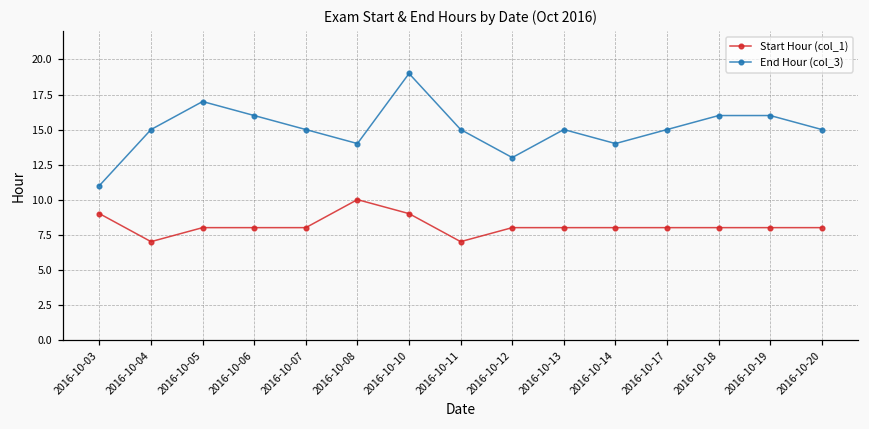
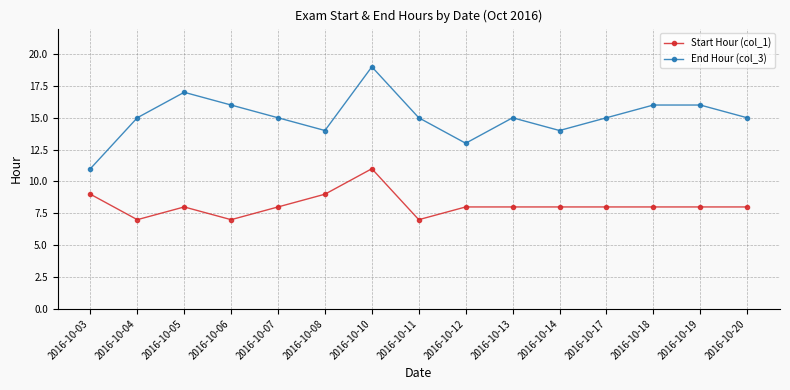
  {
    "Start Hour (col_1)": {
      "2016-10-03": 9,
      "2016-10-04": 7,
      "2016-10-05": 8,
-     "2016-10-06": 8,
+     "2016-10-06": 7,
      "2016-10-07": 8,
-     "2016-10-08": 10,
-     "2016-10-10": 9,
+     "2016-10-08": 9,
+     "2016-10-10": 11,
      "2016-10-11": 7,
      "2016-10-12": 8,
      "2016-10-13": 8,
      "2016-10-14": 8,
      "2016-10-17": 8,
      "2016-10-18": 8,
      "2016-10-19": 8,
      "2016-10-20": 8
    },
    "End Hour (col_3)": {
      "2016-10-03": 11,
      "2016-10-04": 15,
      "2016-10-05": 17,
      "2016-10-06": 16,
      "2016-10-07": 15,
      "2016-10-08": 14,
      "2016-10-10": 19,
      "2016-10-11": 15,
      "2016-10-12": 13,
      "2016-10-13": 15,
      "2016-10-14": 14,
      "2016-10-17": 15,
      "2016-10-18": 16,
      "2016-10-19": 16,
      "2016-10-20": 15
    }
  }
